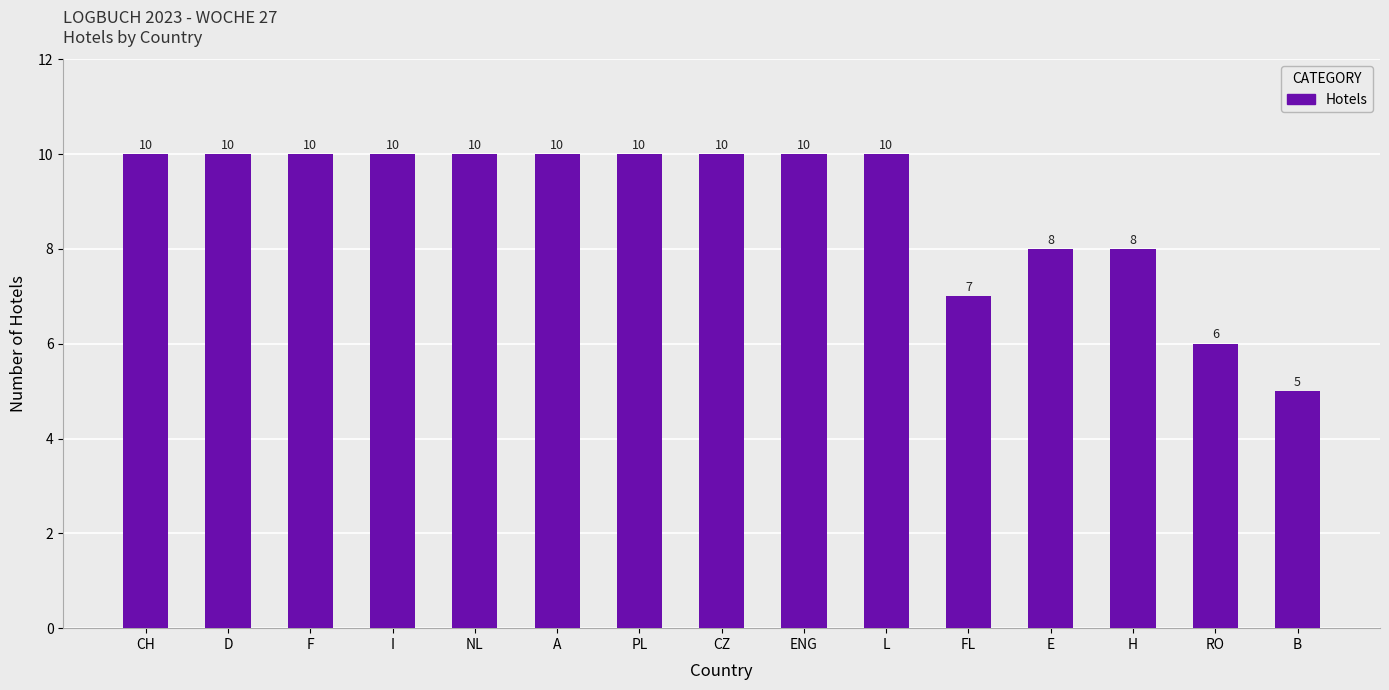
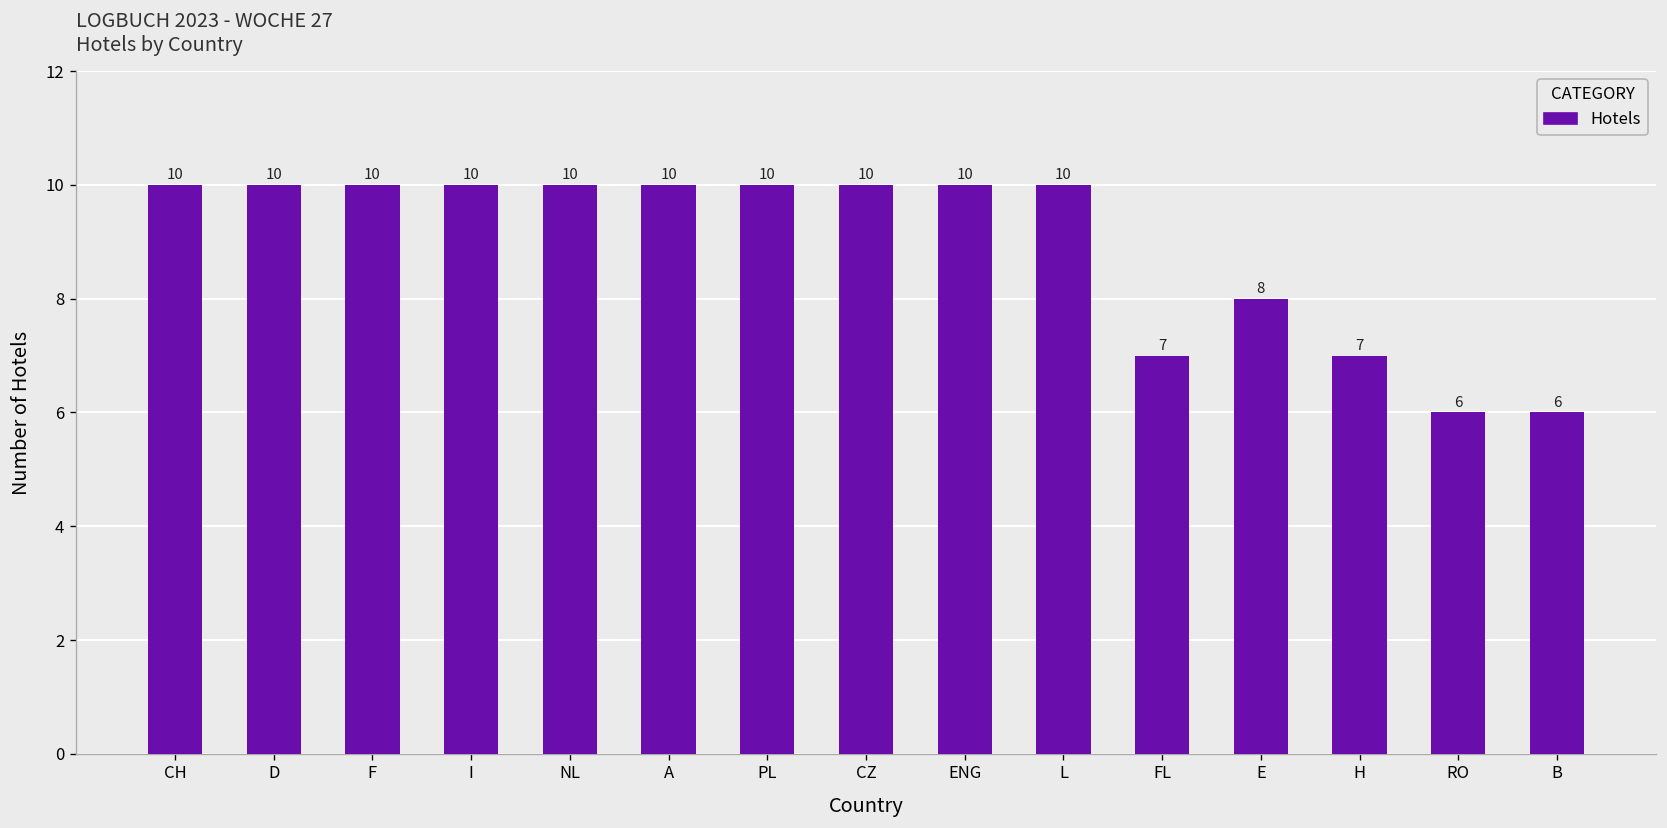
  {
    "CH": 10,
    "D": 10,
    "F": 10,
    "I": 10,
    "NL": 10,
    "A": 10,
    "PL": 10,
    "CZ": 10,
    "ENG": 10,
    "L": 10,
    "FL": 7,
    "E": 8,
-   "H": 8,
+   "H": 7,
    "RO": 6,
-   "B": 5
+   "B": 6
  }
